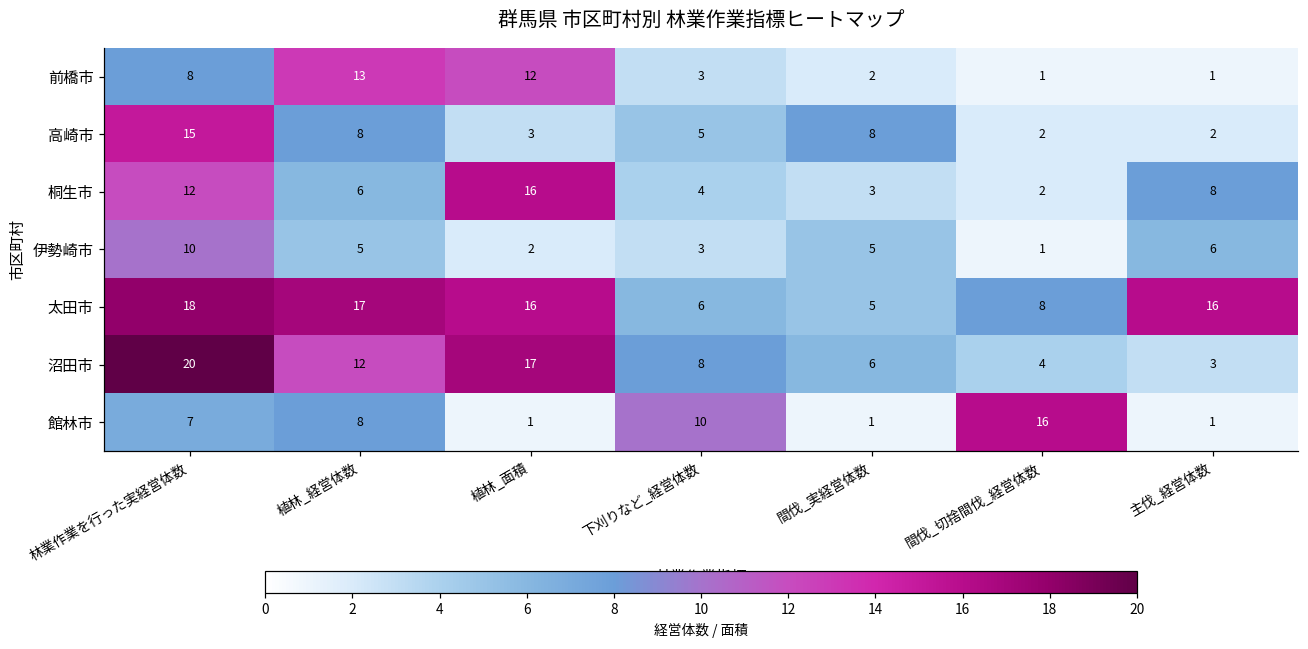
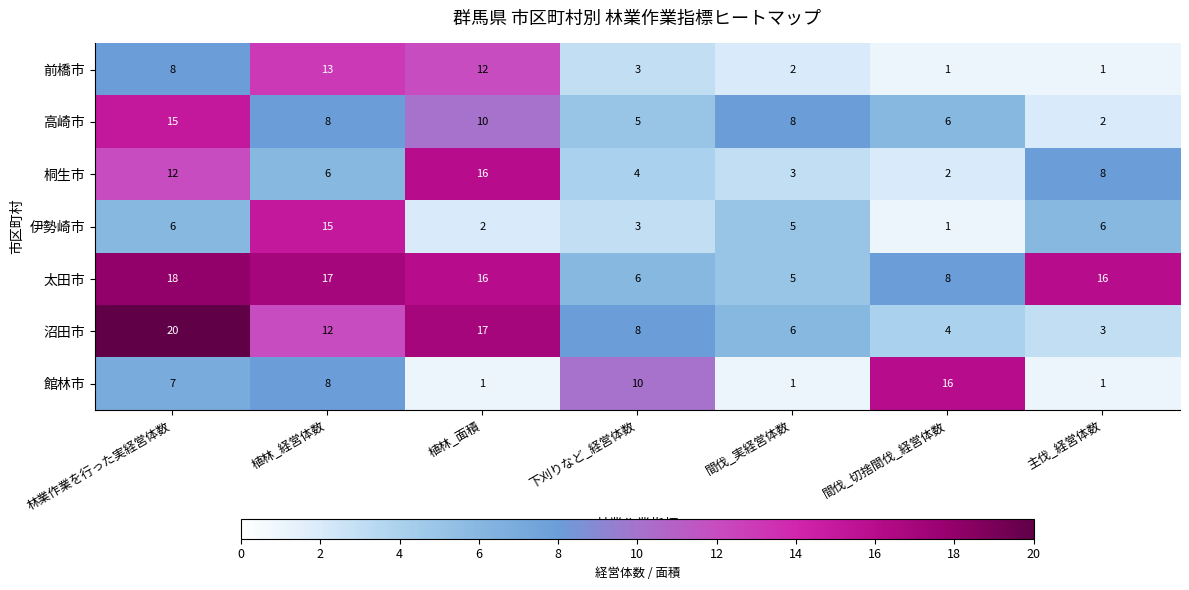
  {
    "前橋市": {
      "林業作業を行った実経営体数": 8,
      "植林_経営体数": 13,
      "植林_面積": 12,
      "下刈りなど_経営体数": 3,
      "間伐_実経営体数": 2,
      "間伐_切捨間伐_経営体数": 1,
      "主伐_経営体数": 1
    },
    "高崎市": {
      "林業作業を行った実経営体数": 15,
      "植林_経営体数": 8,
-     "植林_面積": 3,
+     "植林_面積": 10,
      "下刈りなど_経営体数": 5,
      "間伐_実経営体数": 8,
-     "間伐_切捨間伐_経営体数": 2,
+     "間伐_切捨間伐_経営体数": 6,
      "主伐_経営体数": 2
    },
    "桐生市": {
      "林業作業を行った実経営体数": 12,
      "植林_経営体数": 6,
      "植林_面積": 16,
      "下刈りなど_経営体数": 4,
      "間伐_実経営体数": 3,
      "間伐_切捨間伐_経営体数": 2,
      "主伐_経営体数": 8
    },
    "伊勢崎市": {
-     "林業作業を行った実経営体数": 10,
-     "植林_経営体数": 5,
+     "林業作業を行った実経営体数": 6,
+     "植林_経営体数": 15,
      "植林_面積": 2,
      "下刈りなど_経営体数": 3,
      "間伐_実経営体数": 5,
      "間伐_切捨間伐_経営体数": 1,
      "主伐_経営体数": 6
    },
    "太田市": {
      "林業作業を行った実経営体数": 18,
      "植林_経営体数": 17,
      "植林_面積": 16,
      "下刈りなど_経営体数": 6,
      "間伐_実経営体数": 5,
      "間伐_切捨間伐_経営体数": 8,
      "主伐_経営体数": 16
    },
    "沼田市": {
      "林業作業を行った実経営体数": 20,
      "植林_経営体数": 12,
      "植林_面積": 17,
      "下刈りなど_経営体数": 8,
      "間伐_実経営体数": 6,
      "間伐_切捨間伐_経営体数": 4,
      "主伐_経営体数": 3
    },
    "館林市": {
      "林業作業を行った実経営体数": 7,
      "植林_経営体数": 8,
      "植林_面積": 1,
      "下刈りなど_経営体数": 10,
      "間伐_実経営体数": 1,
      "間伐_切捨間伐_経営体数": 16,
      "主伐_経営体数": 1
    }
  }
